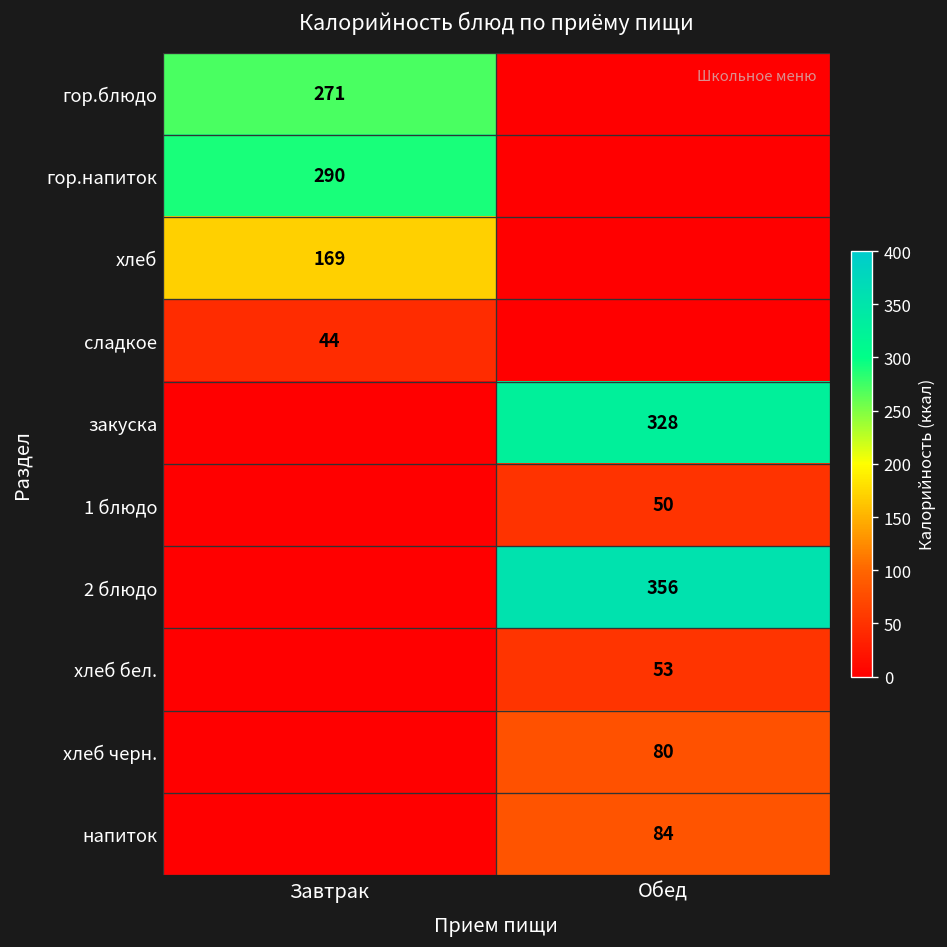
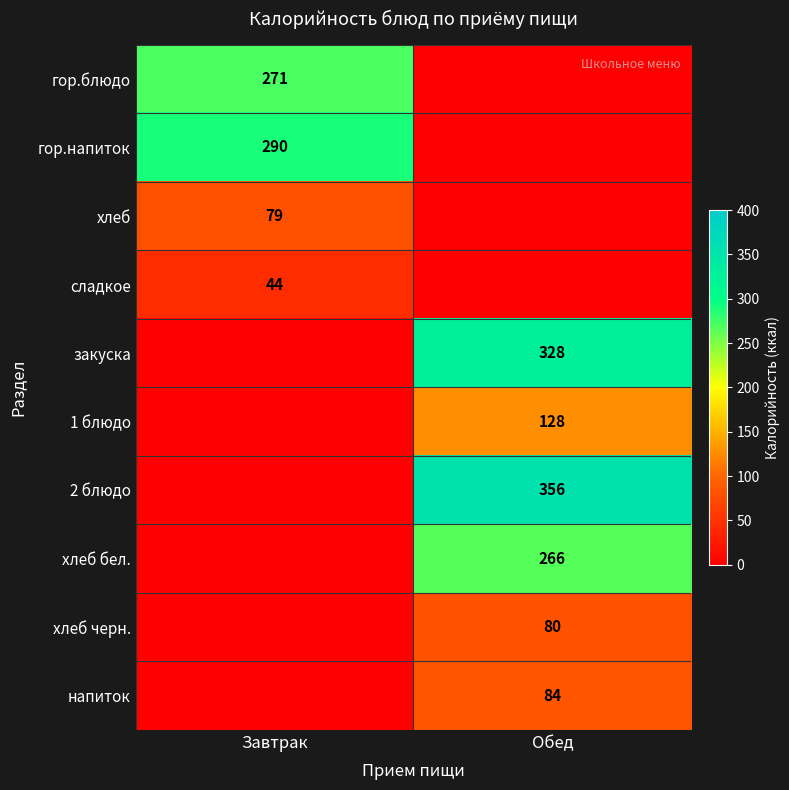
  {
    "гор.блюдо": {
      "Завтрак": 271
    },
    "гор.напиток": {
      "Завтрак": 290
    },
    "хлеб": {
-     "Завтрак": 169
+     "Завтрак": 79
    },
    "сладкое": {
      "Завтрак": 44
    },
    "закуска": {
      "Обед": 328
    },
    "1 блюдо": {
-     "Обед": 50
+     "Обед": 128
    },
    "2 блюдо": {
      "Обед": 356
    },
    "хлеб бел.": {
-     "Обед": 53
+     "Обед": 266
    },
    "хлеб черн.": {
      "Обед": 80
    },
    "напиток": {
      "Обед": 84
    }
  }
